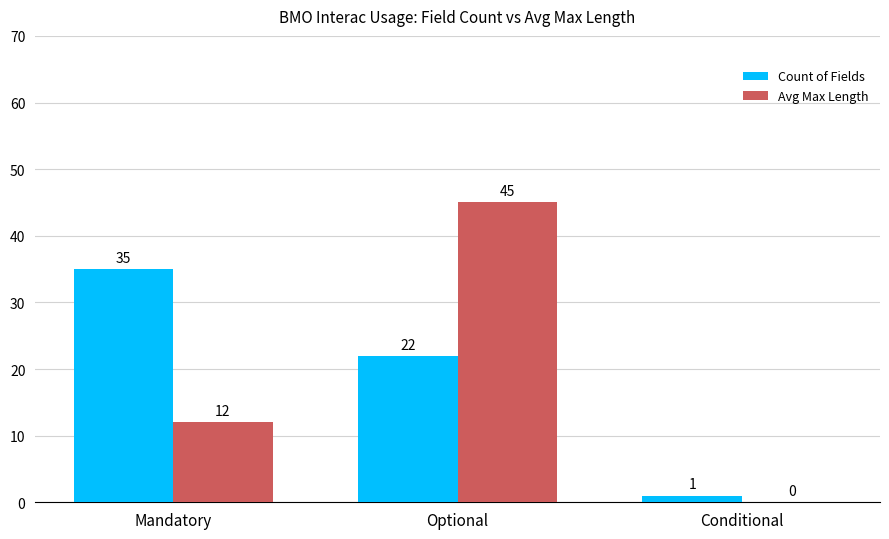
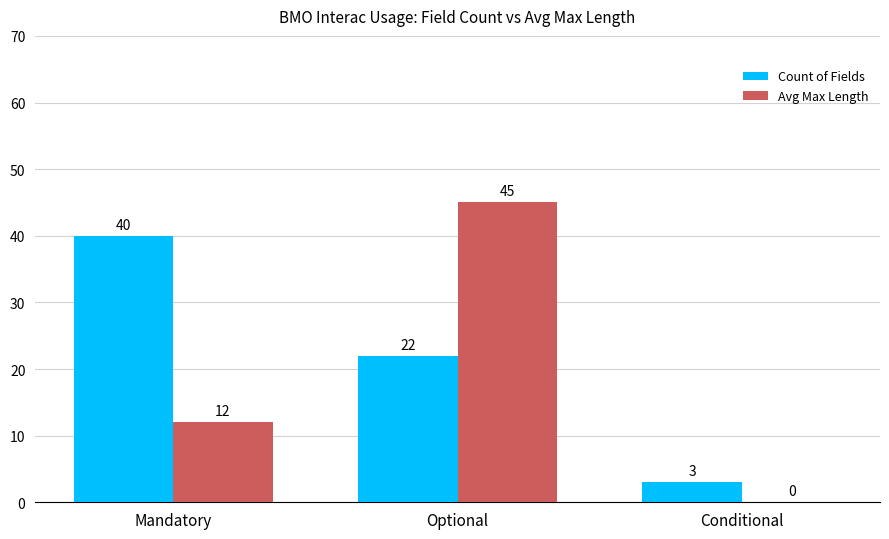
  {
    "Count of Fields": {
-     "Mandatory": 35,
+     "Mandatory": 40,
      "Optional": 22,
-     "Conditional": 1
+     "Conditional": 3
    },
    "Avg Max Length": {
      "Mandatory": 12,
      "Optional": 45,
      "Conditional": 0
    }
  }
